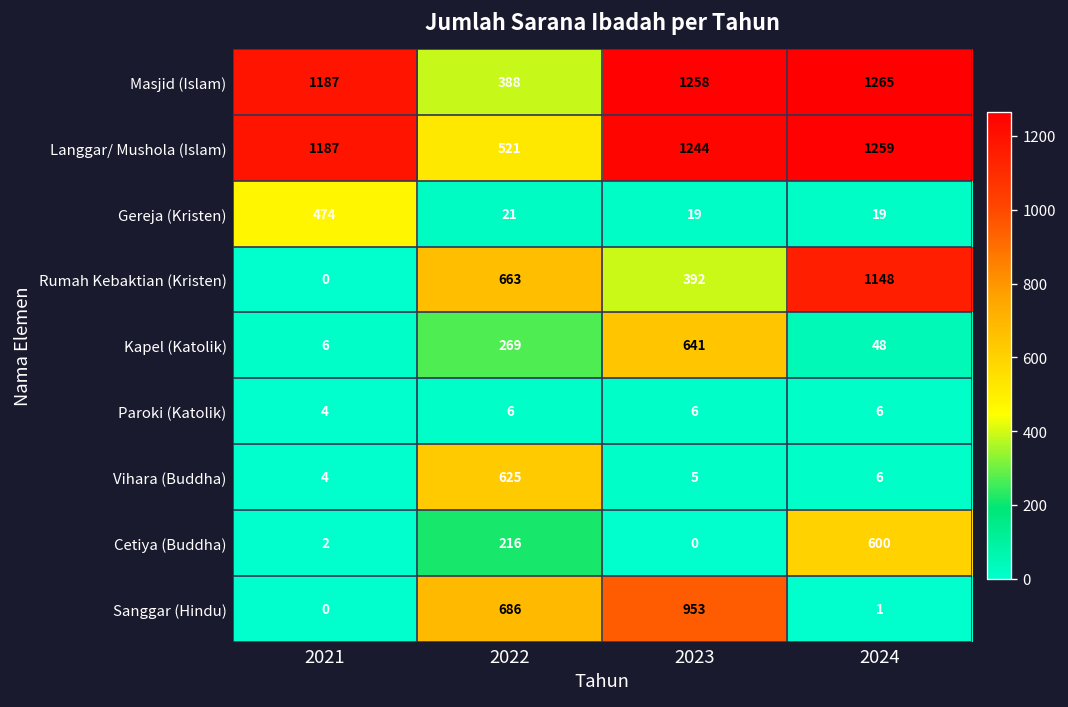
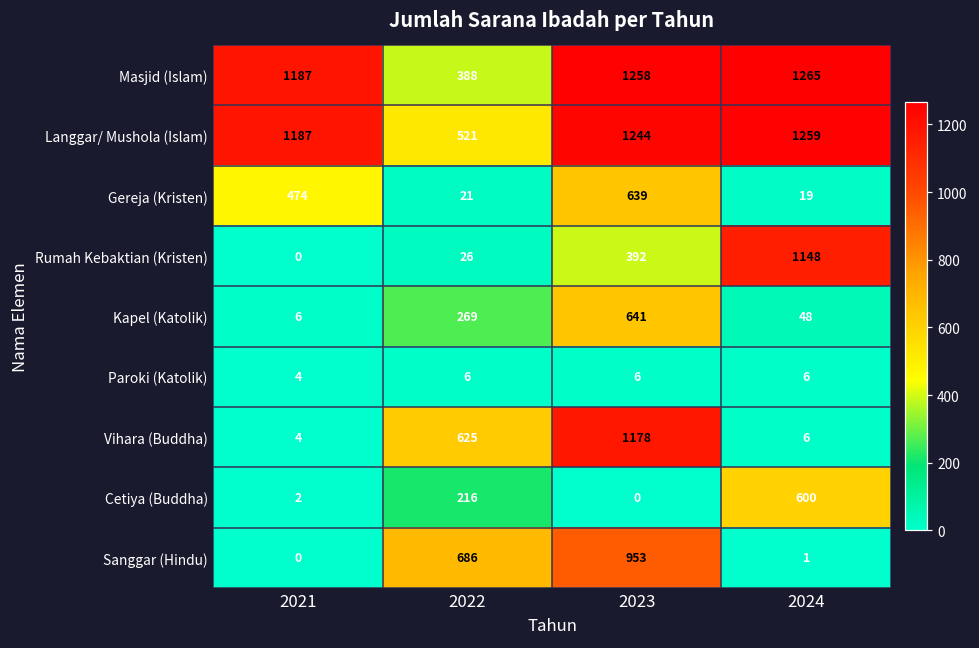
  {
    "Masjid (Islam)": {
      "2021": 1187,
      "2022": 388,
      "2023": 1258,
      "2024": 1265
    },
    "Langgar/ Mushola (Islam)": {
      "2021": 1187,
      "2022": 521,
      "2023": 1244,
      "2024": 1259
    },
    "Gereja (Kristen)": {
      "2021": 474,
      "2022": 21,
-     "2023": 19,
+     "2023": 639,
      "2024": 19
    },
    "Rumah Kebaktian (Kristen)": {
      "2021": 0,
-     "2022": 663,
+     "2022": 26,
      "2023": 392,
      "2024": 1148
    },
    "Kapel (Katolik)": {
      "2021": 6,
      "2022": 269,
      "2023": 641,
      "2024": 48
    },
    "Paroki (Katolik)": {
      "2021": 4,
      "2022": 6,
      "2023": 6,
      "2024": 6
    },
    "Vihara (Buddha)": {
      "2021": 4,
      "2022": 625,
-     "2023": 5,
+     "2023": 1178,
      "2024": 6
    },
    "Cetiya (Buddha)": {
      "2021": 2,
      "2022": 216,
      "2023": 0,
      "2024": 600
    },
    "Sanggar (Hindu)": {
      "2021": 0,
      "2022": 686,
      "2023": 953,
      "2024": 1
    }
  }
